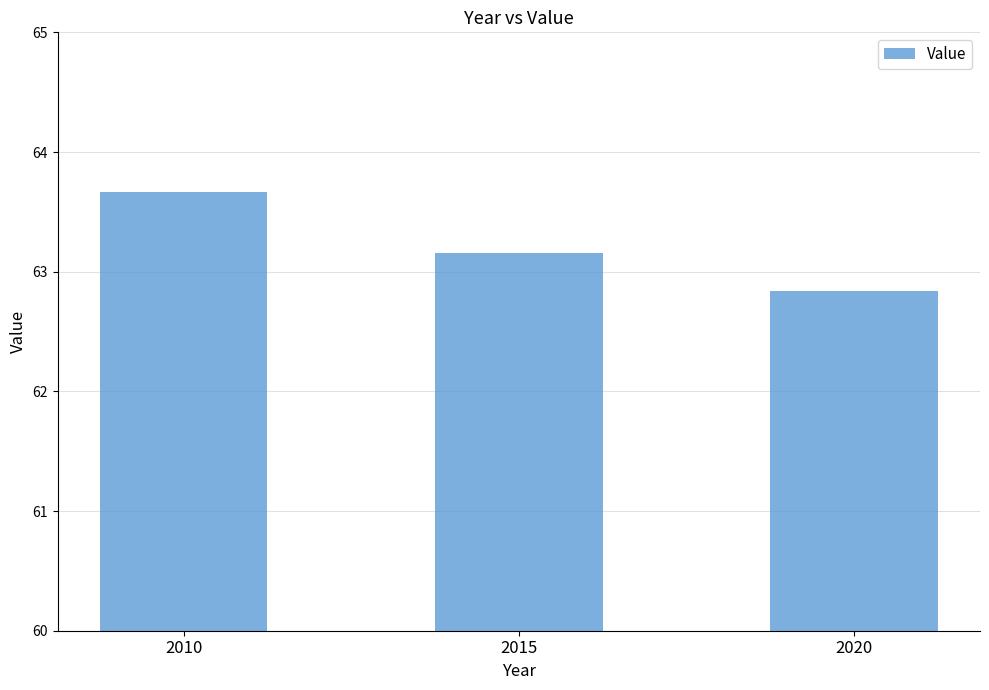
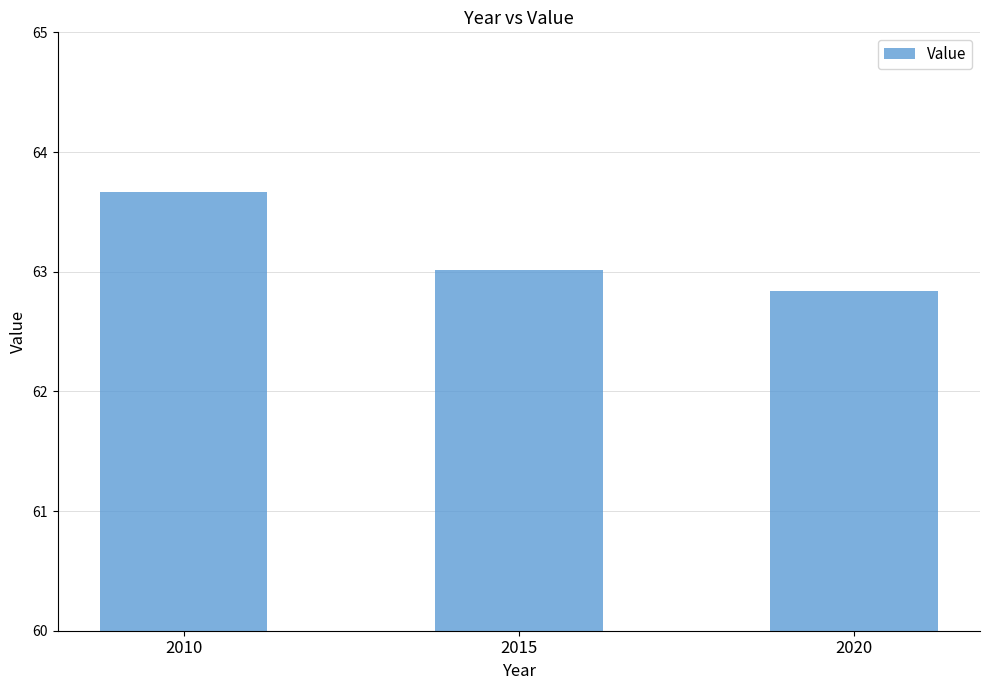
  {
    "2010": 63.67,
-   "2015": 63.16,
+   "2015": 63.02,
    "2020": 62.84
  }
